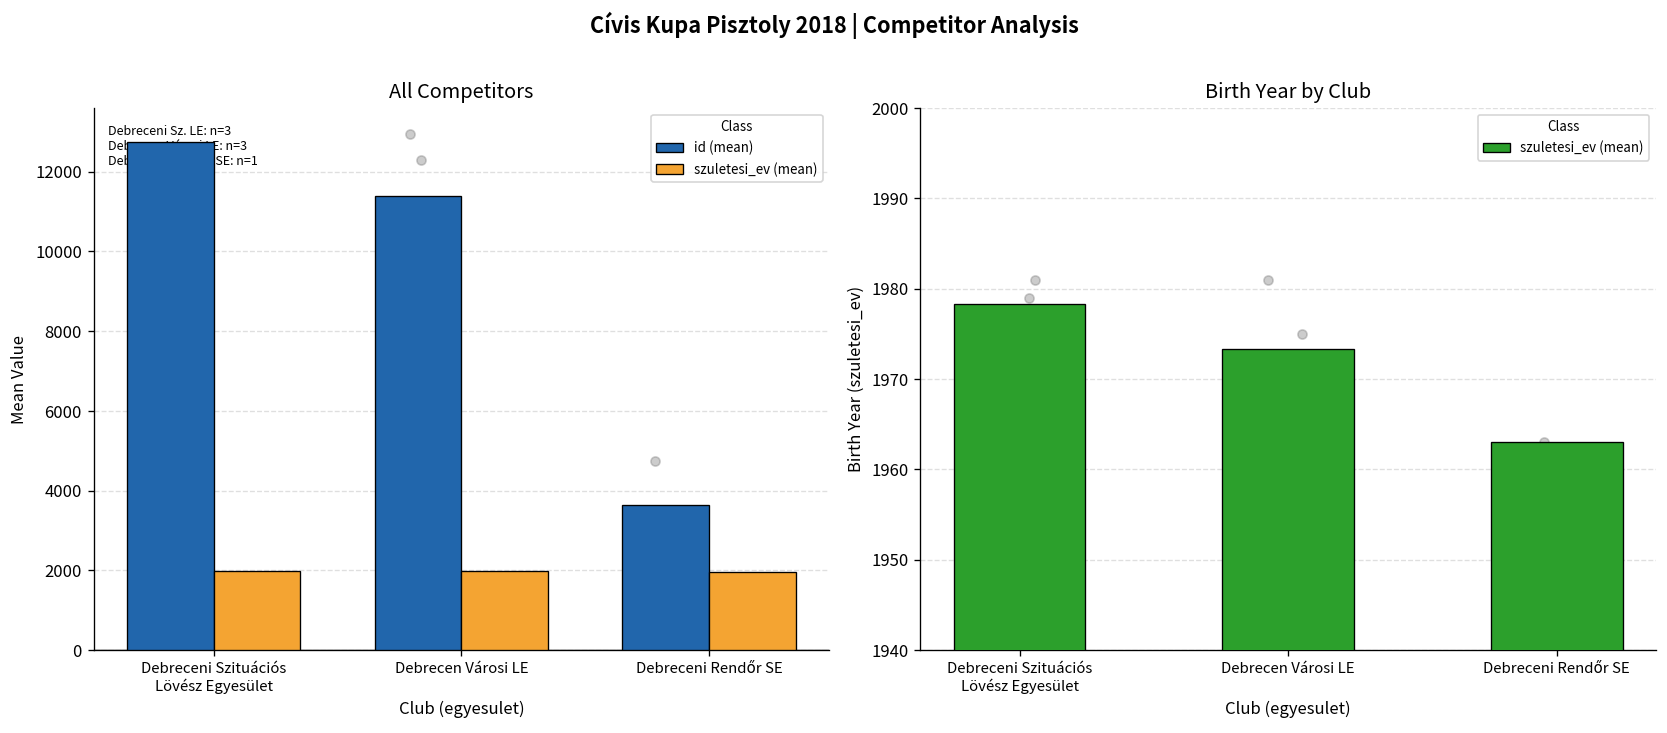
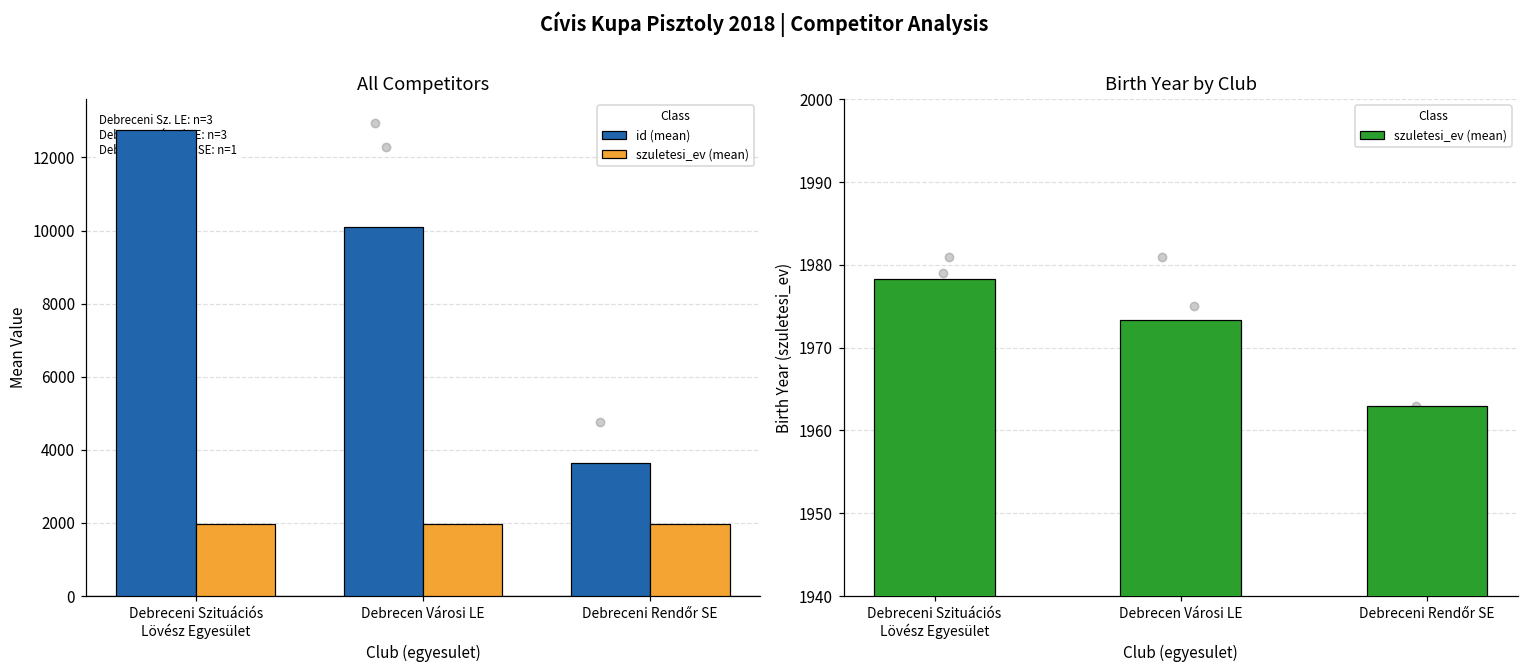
  {
    "All Competitors": {
      "id (mean)": {
-       "Debrecen Városi LE": 11400,
+       "Debrecen Városi LE": 10100,
        "Debreceni Rendőr SE": 3600
      }
    },
    "Birth Year by Club": {
      "szuletesi_ev (mean)": {
        "Debreceni Szituációs Lövész Egyesület": 1978,
        "Debrecen Városi LE": 1973,
        "Debreceni Rendőr SE": 1963
      }
    }
  }
